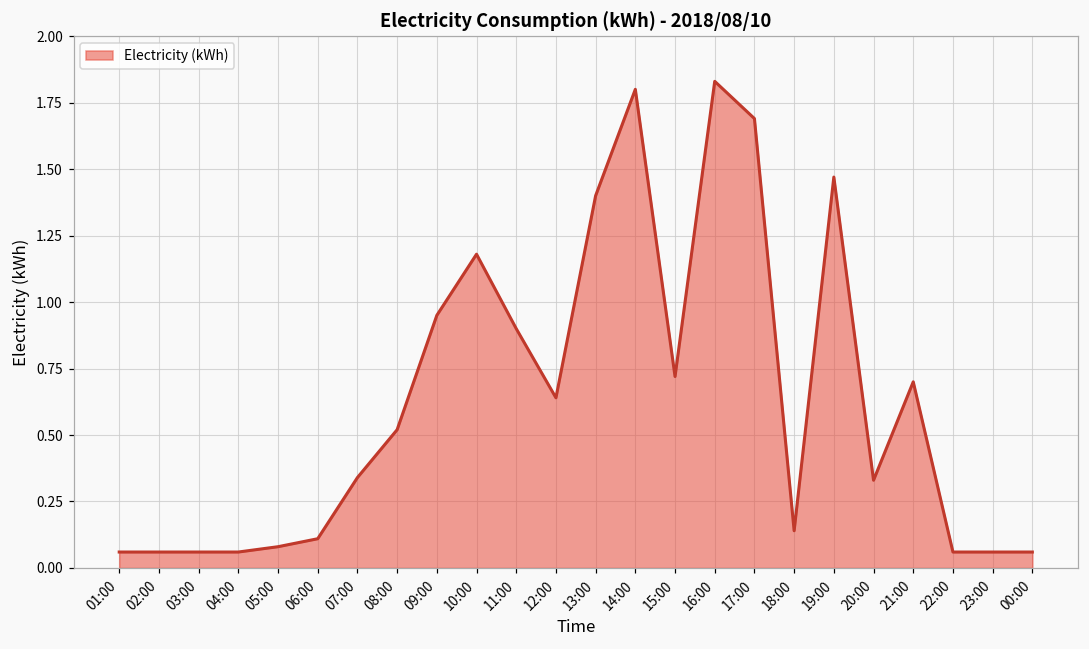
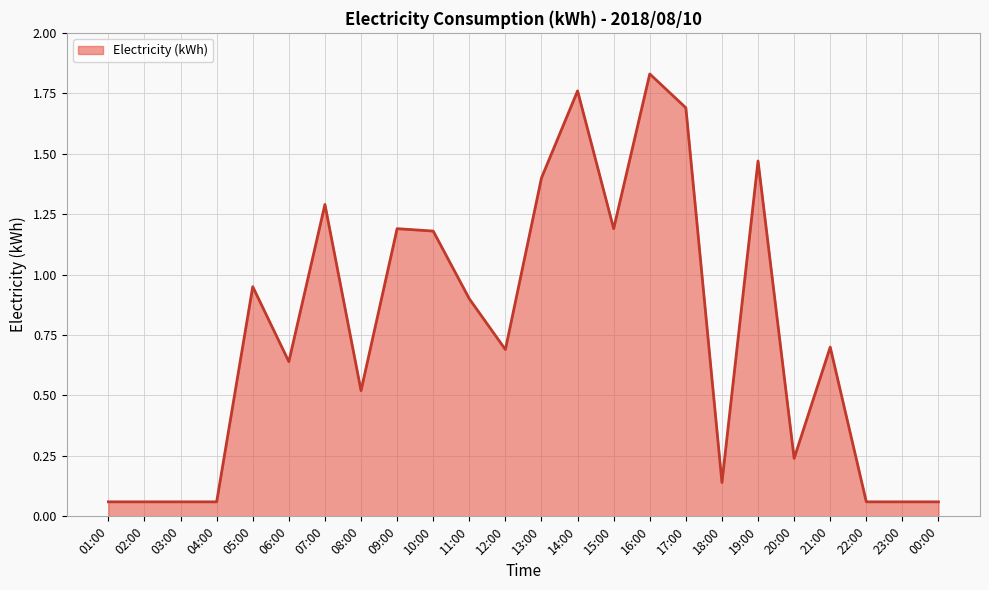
  {
    "01:00": 0.06,
    "02:00": 0.06,
    "03:00": 0.06,
    "04:00": 0.06,
-   "05:00": 0.08,
-   "06:00": 0.11,
-   "07:00": 0.34,
+   "05:00": 0.95,
+   "06:00": 0.64,
+   "07:00": 1.29,
    "08:00": 0.52,
-   "09:00": 0.95,
+   "09:00": 1.19,
    "10:00": 1.18,
    "11:00": 0.90,
-   "12:00": 0.64,
+   "12:00": 0.69,
    "13:00": 1.40,
-   "14:00": 1.80,
-   "15:00": 0.72,
+   "14:00": 1.76,
+   "15:00": 1.19,
    "16:00": 1.83,
    "17:00": 1.69,
    "18:00": 0.14,
    "19:00": 1.47,
-   "20:00": 0.33,
+   "20:00": 0.24,
    "21:00": 0.70,
    "22:00": 0.06,
    "23:00": 0.06,
    "00:00": 0.06
  }
